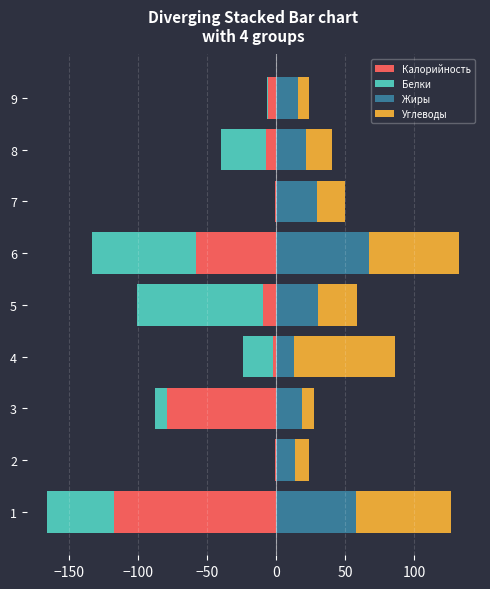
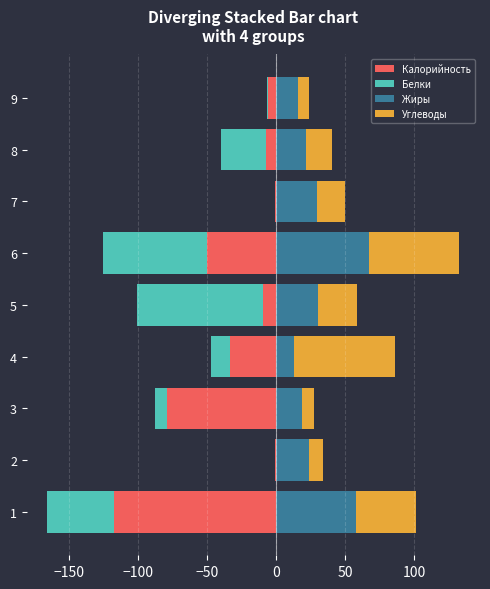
  {
    "Калорийность": {
      "9": -5,
      "8": -7,
-     "6": -58,
+     "6": -50,
      "5": -9,
-     "4": -2,
+     "4": -33,
      "3": -79,
      "1": -117
    },
    "Белки": {
      "8": -33,
      "7": 0,
      "6": -76,
      "5": -91,
-     "4": -21,
+     "4": -14,
      "3": -8,
      "2": 0,
      "1": -48
    },
    "Жиры": {
      "9": 16,
      "8": 22,
      "7": 30,
      "6": 68,
      "5": 31,
      "4": 13,
      "3": 19,
-     "2": 14,
+     "2": 24,
      "1": 58
    },
    "Углеводы": {
      "9": 8,
      "8": 18,
      "7": 20,
      "6": 65,
      "5": 28,
      "4": 73,
      "3": 8,
      "2": 10,
-     "1": 68
+     "1": 43
    }
  }
